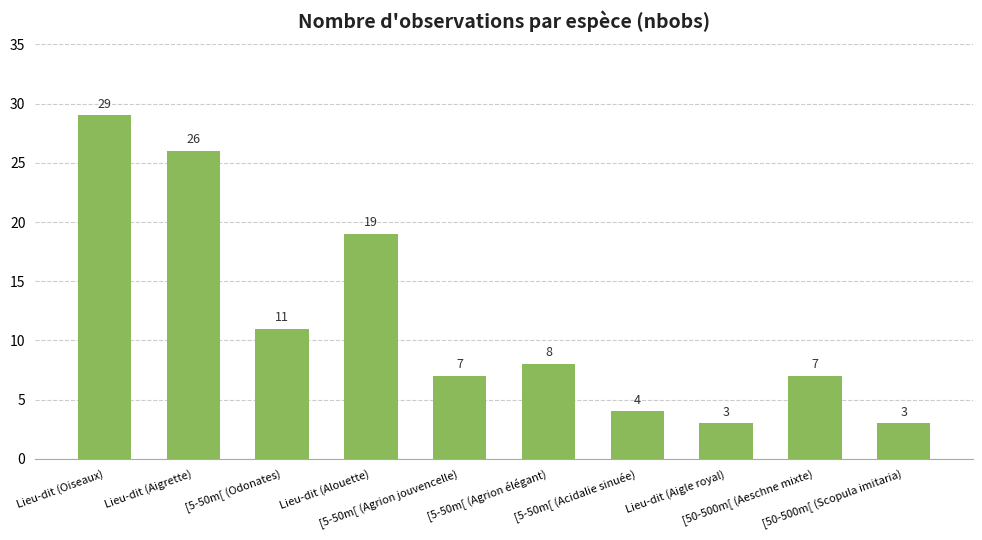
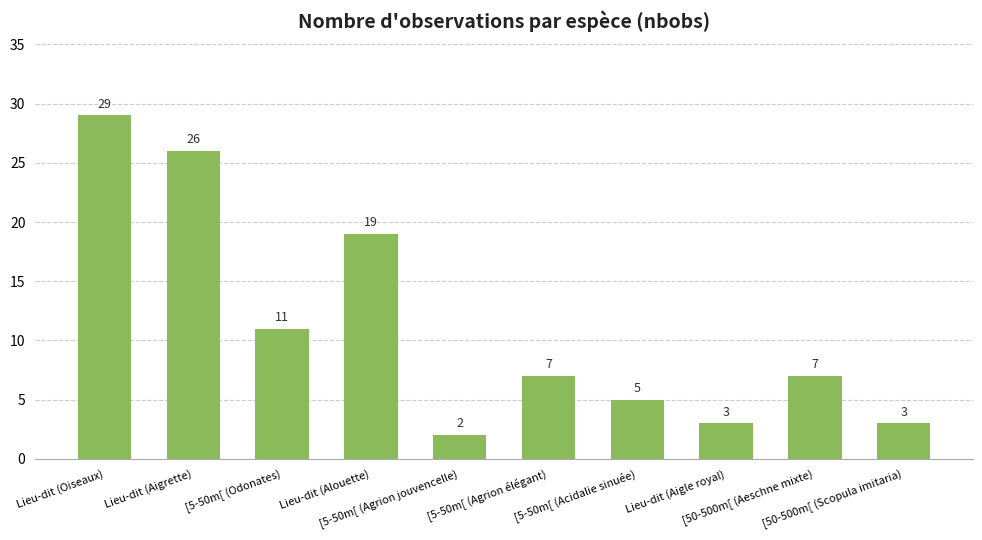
  {
    "Lieu-dit (Oiseaux)": 29,
    "Lieu-dit (Aigrette)": 26,
    "[5-50m[ (Odonates)": 11,
    "Lieu-dit (Alouette)": 19,
-   "[5-50m[ (Agrion jouvencelle)": 7,
-   "[5-50m[ (Agrion élégant)": 8,
-   "[5-50m[ (Acidalie sinuée)": 4,
+   "[5-50m[ (Agrion jouvencelle)": 2,
+   "[5-50m[ (Agrion élégant)": 7,
+   "[5-50m[ (Acidalie sinuée)": 5,
    "Lieu-dit (Aigle royal)": 3,
    "[50-500m[ (Aeschne mixte)": 7,
    "[50-500m[ (Scopula imitaria)": 3
  }
